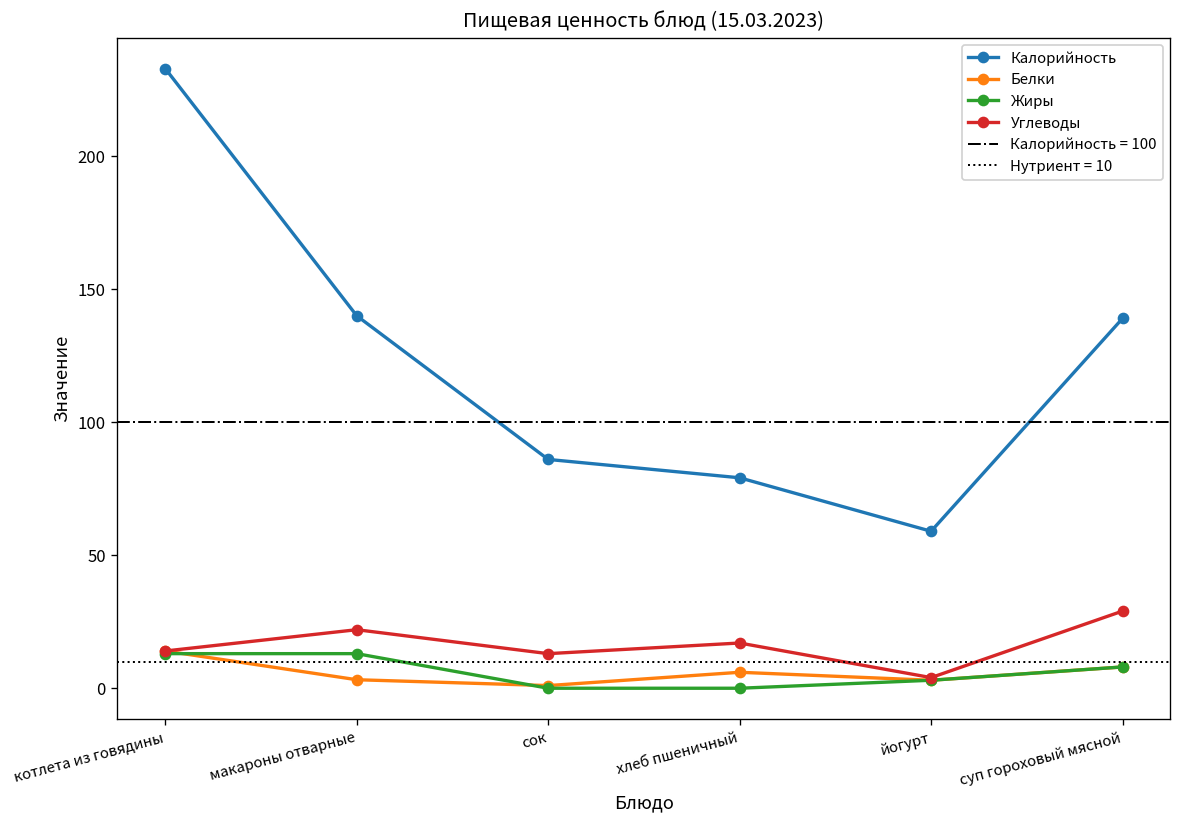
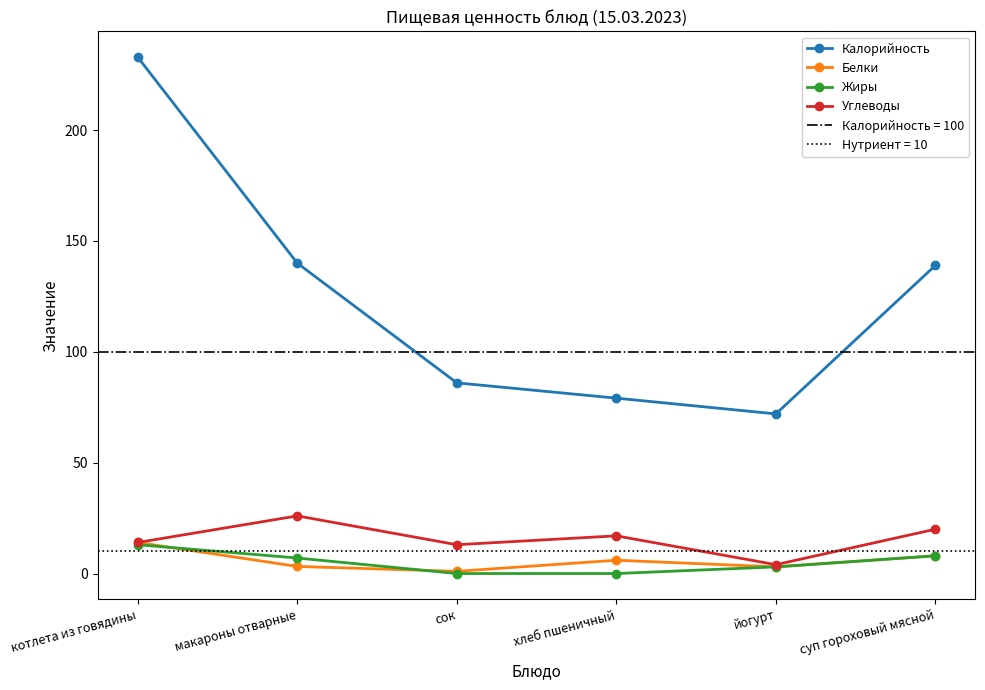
  {
    "Калорийность": {
      "котлета из говядины": 233,
      "макароны отварные": 140,
      "сок": 86,
      "хлеб пшеничный": 79,
-     "йогурт": 59,
+     "йогурт": 72,
      "суп гороховый мясной": 139
    },
    "Белки": {
      "макароны отварные": 3,
      "хлеб пшеничный": 6
    },
    "Жиры": {
-     "макароны отварные": 13,
+     "макароны отварные": 7,
      "хлеб пшеничный": 0
    },
    "Углеводы": {
-     "макароны отварные": 22,
+     "макароны отварные": 26,
      "сок": 13,
      "хлеб пшеничный": 17,
-     "суп гороховый мясной": 29
+     "суп гороховый мясной": 20
    }
  }
